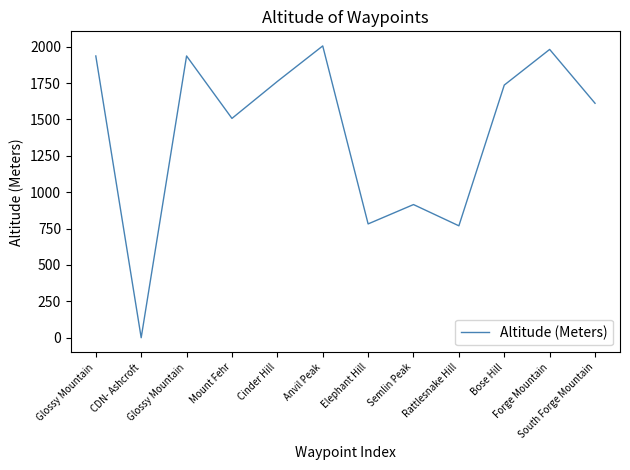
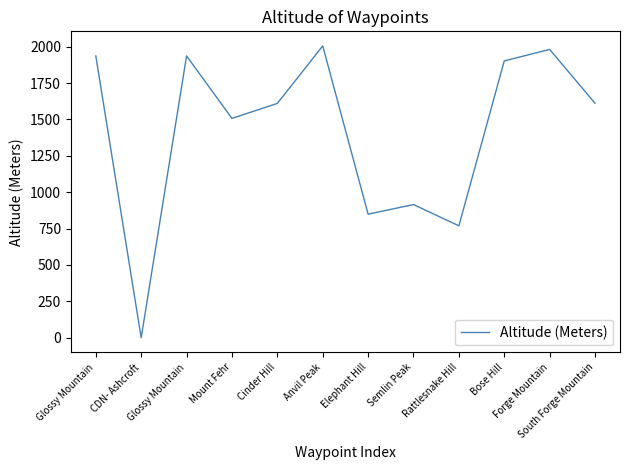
  {
    "CDN- Ashcroft": 0,
    "Mount Fehr": 1510,
-   "Cinder Hill": 1760,
+   "Cinder Hill": 1610,
    "Anvil Peak": 2010,
-   "Elephant Hill": 780,
+   "Elephant Hill": 850,
    "Semlin Peak": 920,
    "Rattlesnake Hill": 770,
-   "Bose Hill": 1740,
+   "Bose Hill": 1900,
    "Forge Mountain": 1980,
    "South Forge Mountain": 1610
  }
